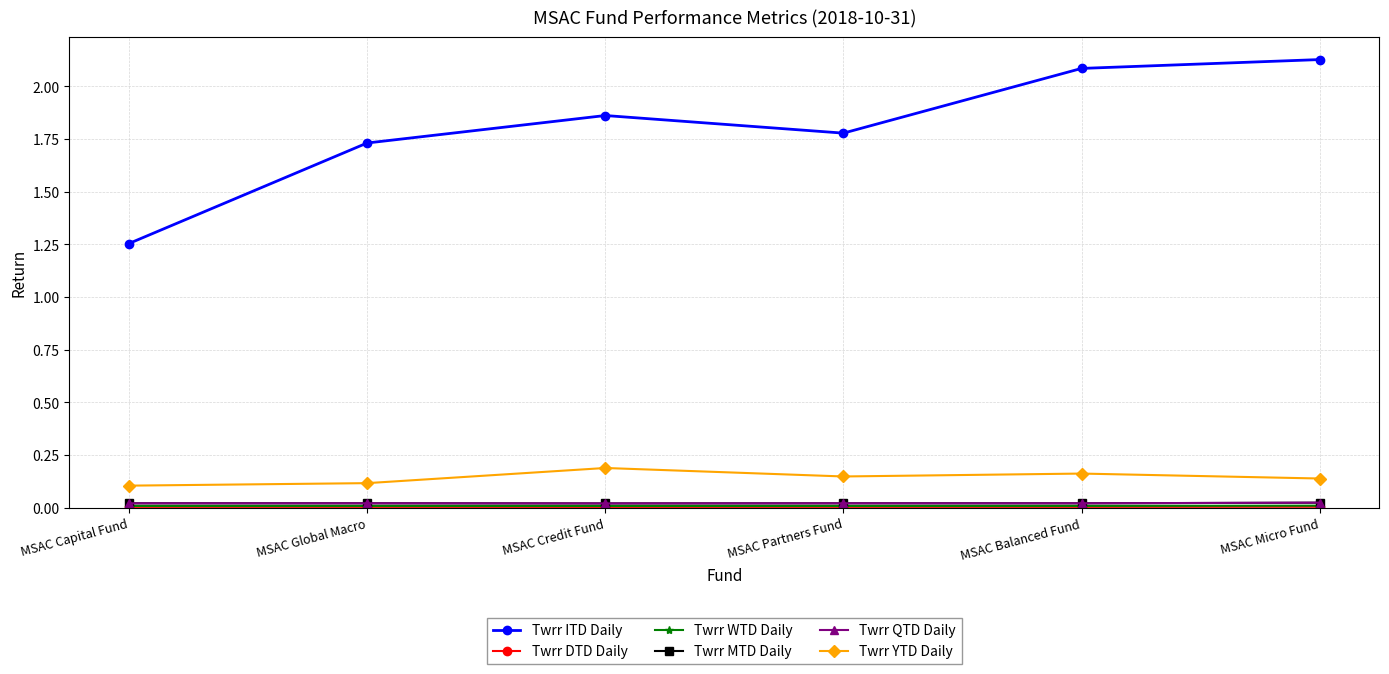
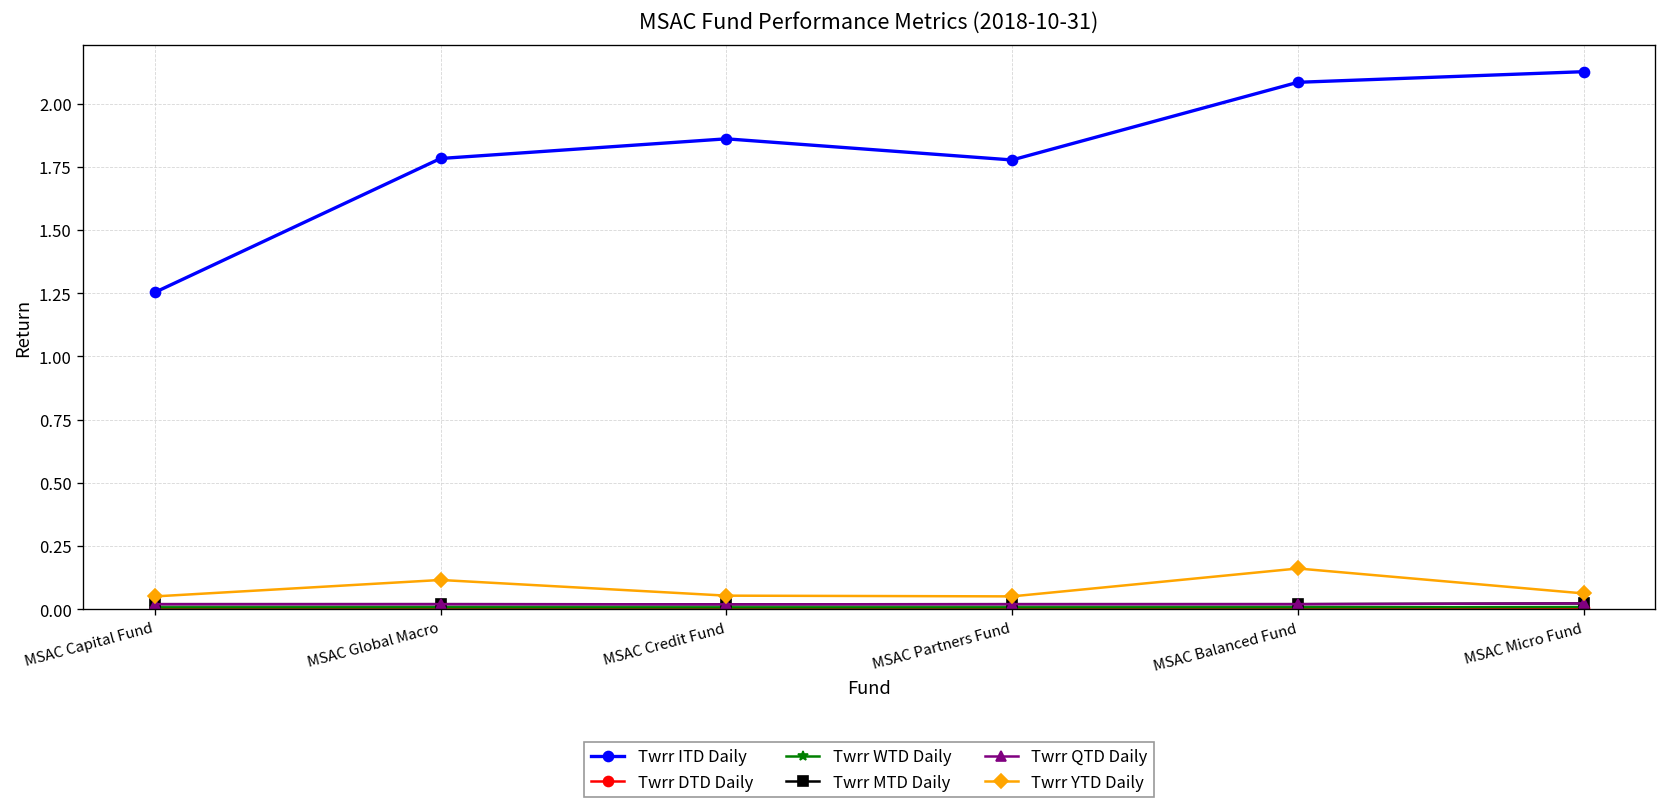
  {
    "Twrr ITD Daily": {
      "MSAC Capital Fund": 1.25,
-     "MSAC Global Macro": 1.73,
+     "MSAC Global Macro": 1.78,
      "MSAC Credit Fund": 1.86,
      "MSAC Partners Fund": 1.78,
      "MSAC Balanced Fund": 2.08,
      "MSAC Micro Fund": 2.13
    },
    "Twrr QTD Daily": {
      "MSAC Capital Fund": 0.02,
      "MSAC Global Macro": 0.02,
      "MSAC Partners Fund": 0.02,
      "MSAC Balanced Fund": 0.02,
      "MSAC Micro Fund": 0.02
    },
    "Twrr YTD Daily": {
-     "MSAC Capital Fund": 0.10,
+     "MSAC Capital Fund": 0.05,
      "MSAC Global Macro": 0.12,
-     "MSAC Credit Fund": 0.19,
-     "MSAC Partners Fund": 0.15,
+     "MSAC Credit Fund": 0.05,
+     "MSAC Partners Fund": 0.05,
      "MSAC Balanced Fund": 0.16,
-     "MSAC Micro Fund": 0.14
+     "MSAC Micro Fund": 0.06
    }
  }
